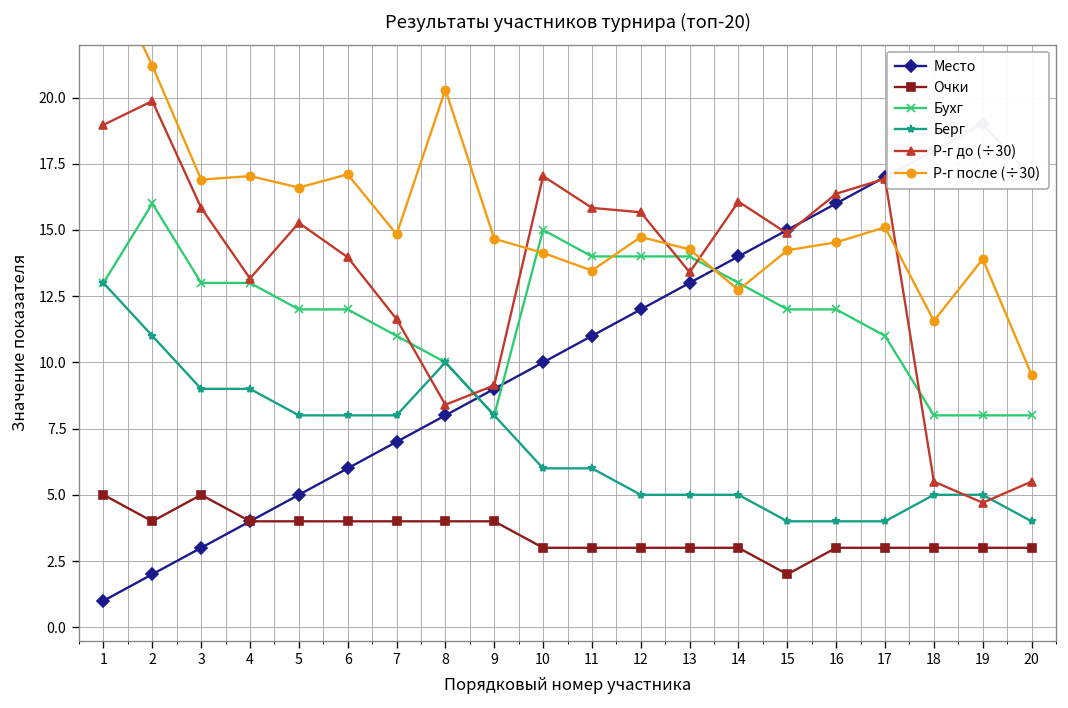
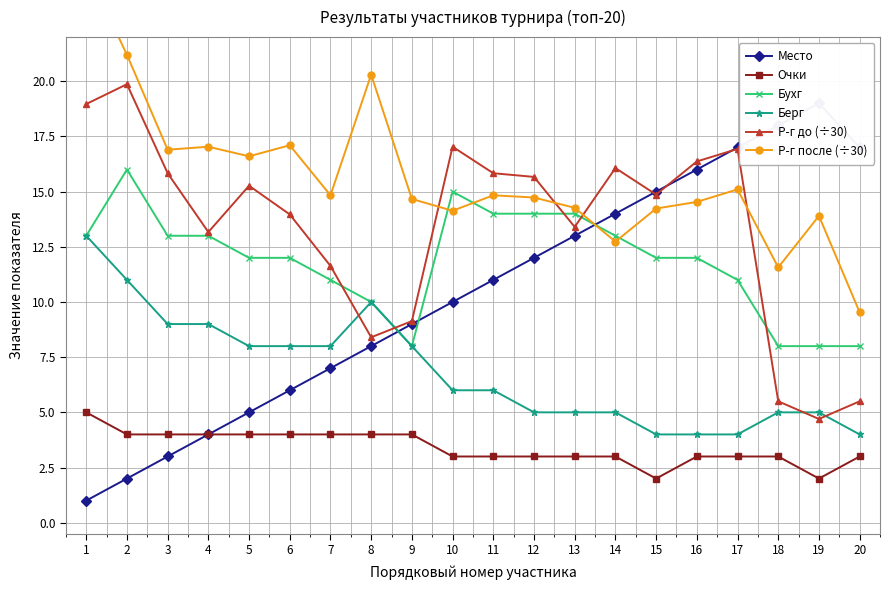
  {
    "Место": {
      "1": 1.0,
      "2": 2.0,
      "3": 3.0,
      "5": 5.0,
      "6": 6.0,
      "7": 7.0,
      "8": 8.0,
      "9": 9.0,
      "10": 10.0,
      "11": 11.0,
      "12": 12.0,
      "13": 13.0,
      "14": 14.0,
      "15": 15.0,
      "16": 16.0
    },
    "Очки": {
      "1": 5,
      "2": 4,
-     "3": 5,
+     "3": 4,
      "5": 4,
      "6": 4,
      "7": 4,
      "8": 4,
      "9": 4,
      "10": 3,
      "11": 3,
      "12": 3,
      "13": 3,
      "14": 3,
      "15": 2,
      "16": 3,
      "17": 3,
      "18": 3,
-     "19": 3,
+     "19": 2,
      "20": 3
    },
    "Р-г до (÷30)": {
      "1": 19.0,
      "2": 19.9,
      "3": 15.8,
      "4": 13.2,
      "5": 15.3,
      "6": 14.0,
      "7": 11.6,
      "8": 8.4,
      "9": 9.1,
      "10": 17.0,
      "11": 15.8,
      "12": 15.7,
      "13": 13.4,
      "14": 16.1,
      "15": 14.9,
      "16": 16.4,
      "18": 5.5,
      "19": 4.7,
      "20": 5.5
    },
    "Р-г после (÷30)": {
      "2": 21.2,
      "3": 16.9,
      "4": 17.0,
      "5": 16.6,
      "6": 17.1,
      "7": 14.8,
      "8": 20.3,
      "9": 14.7,
      "10": 14.1,
-     "11": 13.5,
+     "11": 14.8,
      "12": 14.7,
      "13": 14.3,
      "14": 12.7,
      "15": 14.2,
      "16": 14.5,
      "17": 15.1,
      "18": 11.6,
      "19": 13.9,
      "20": 9.5
    }
  }
